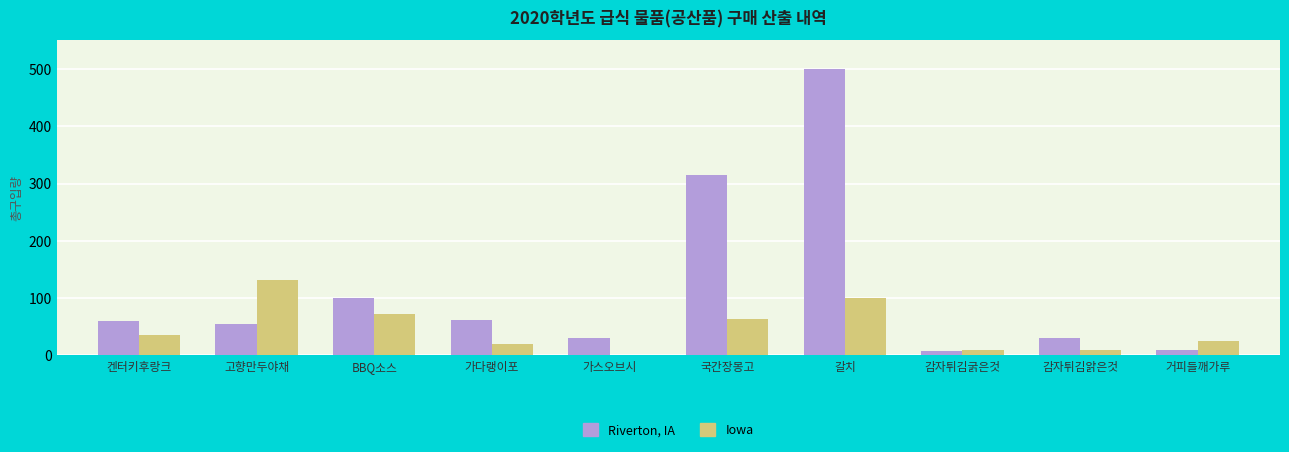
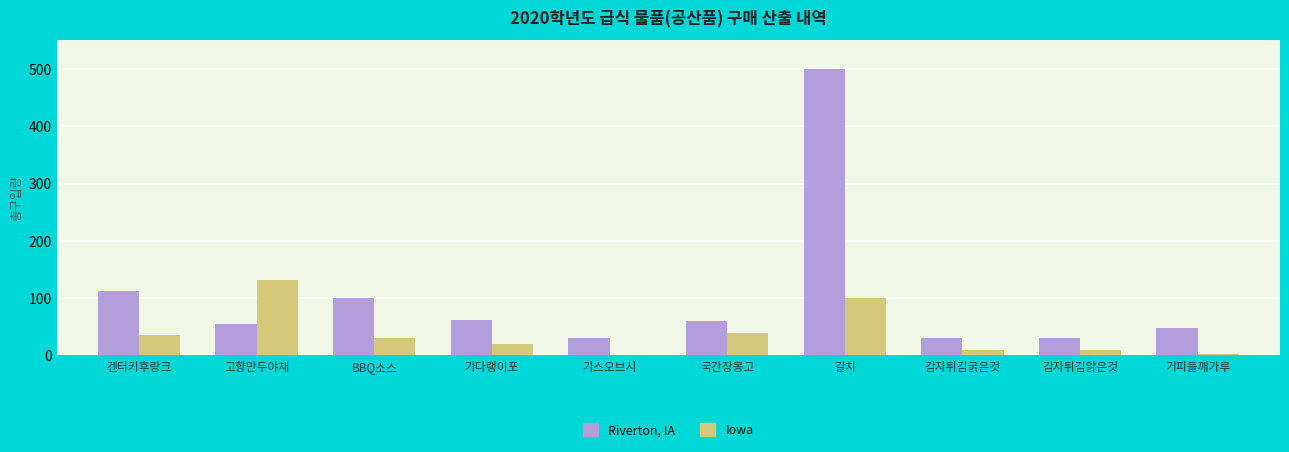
  {
    "Riverton, IA": {
-     "켄터키후랑크": 60,
+     "켄터키후랑크": 110,
      "고향만두야채": 60,
      "BBQ소스": 100,
      "가다랭이포": 60,
      "가스오브시": 30,
-     "국간장몽고": 310,
+     "국간장몽고": 60,
      "갈치": 500,
-     "감자튀김굵은것": 10,
+     "감자튀김굵은것": 30,
      "감자튀김얅은것": 30,
-     "거피들깨가루": 10
+     "거피들깨가루": 50
    },
    "Iowa": {
      "켄터키후랑크": 40,
      "고향만두야채": 130,
-     "BBQ소스": 70,
+     "BBQ소스": 30,
      "가다랭이포": 20,
-     "국간장몽고": 60,
+     "국간장몽고": 40,
      "갈치": 100,
      "감자튀김굵은것": 10,
      "감자튀김얅은것": 10,
-     "거피들깨가루": 30
+     "거피들깨가루": 0
    }
  }
